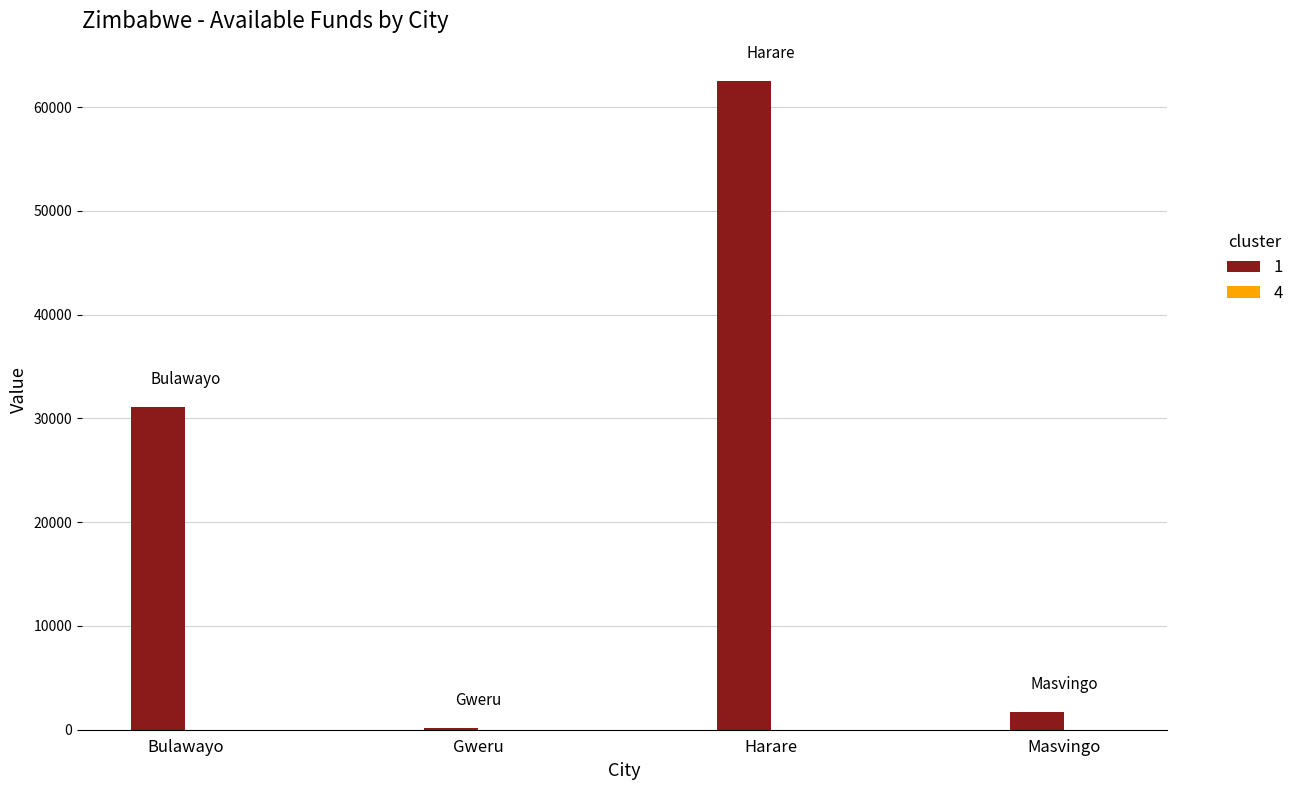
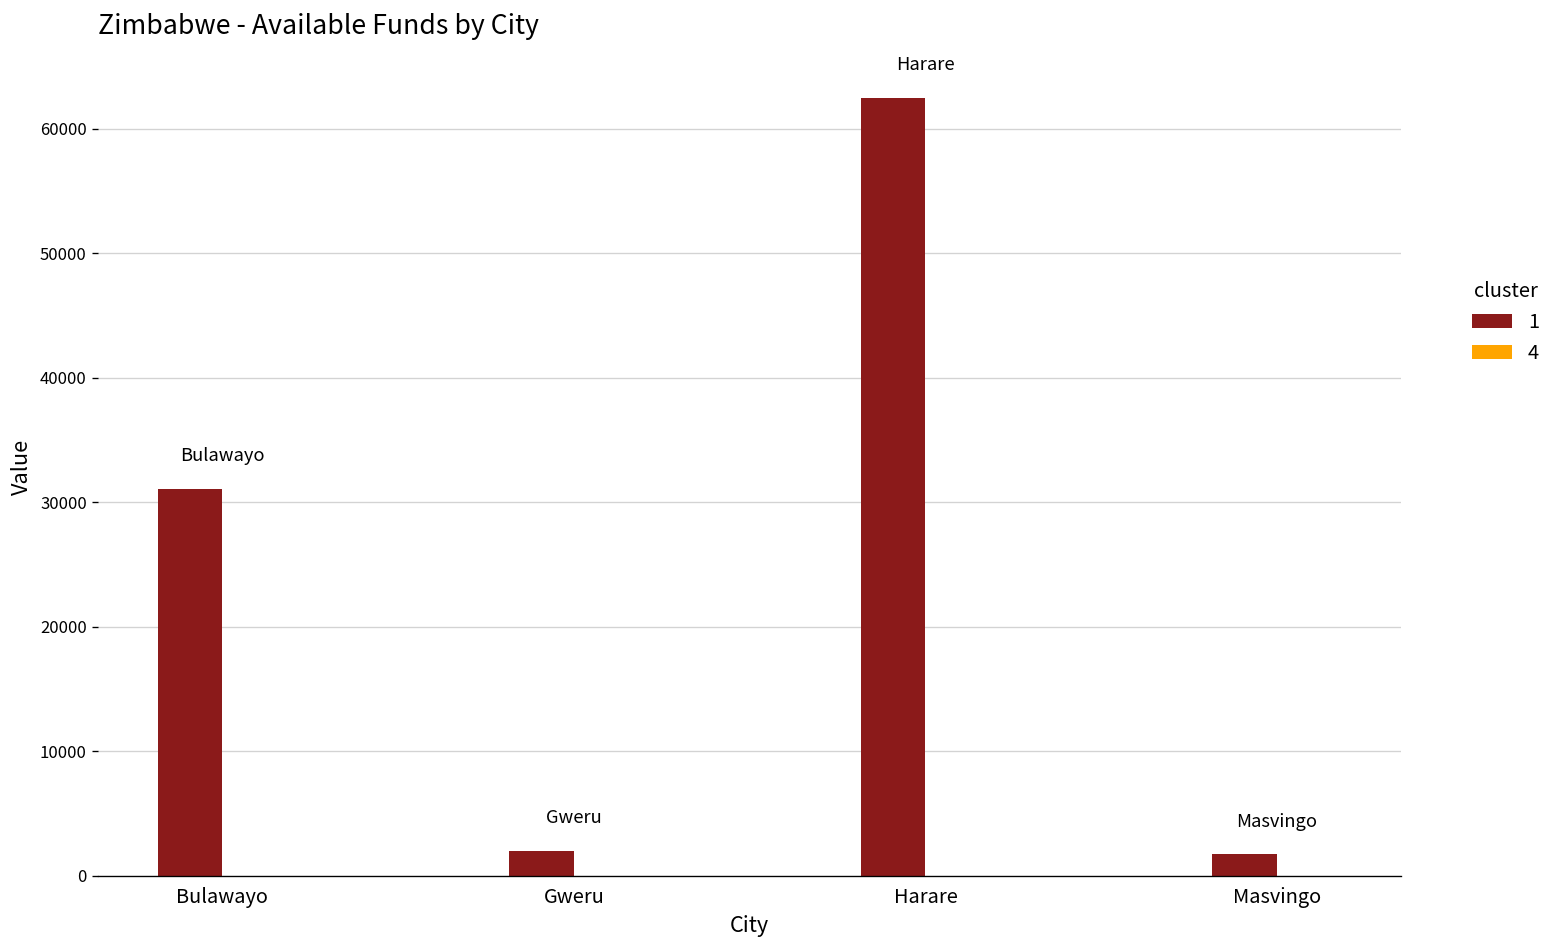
  {
    "1": {
      "Bulawayo": 31100,
-     "Gweru": 100,
+     "Gweru": 2000,
      "Harare": 62500,
      "Masvingo": 1700
    },
    "4": {
      "Bulawayo": 0,
      "Gweru": 0,
      "Harare": 0,
      "Masvingo": 0
    }
  }
